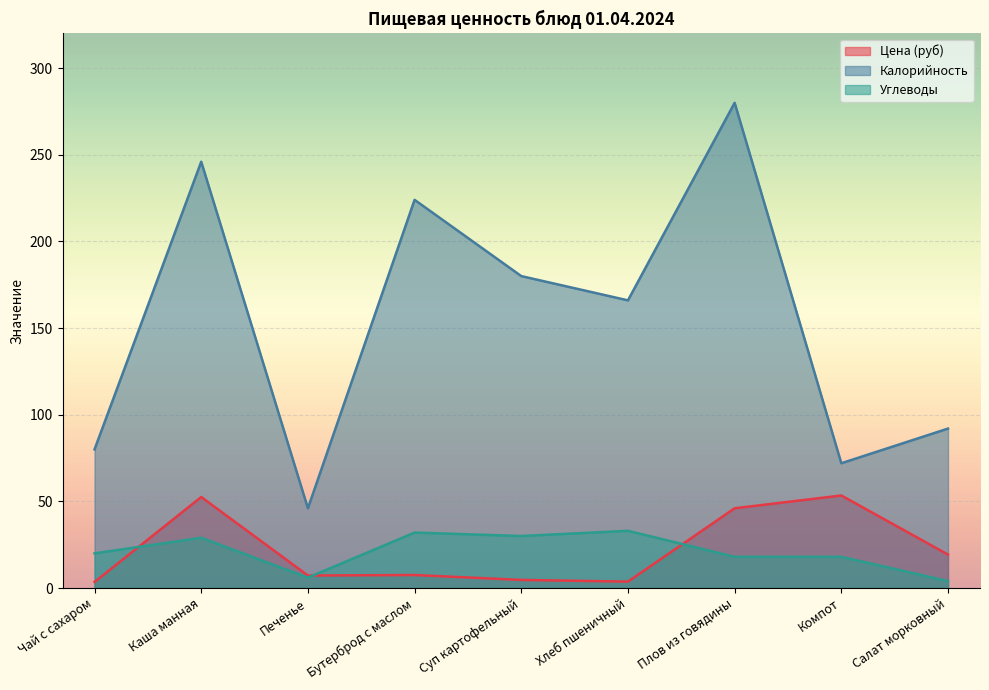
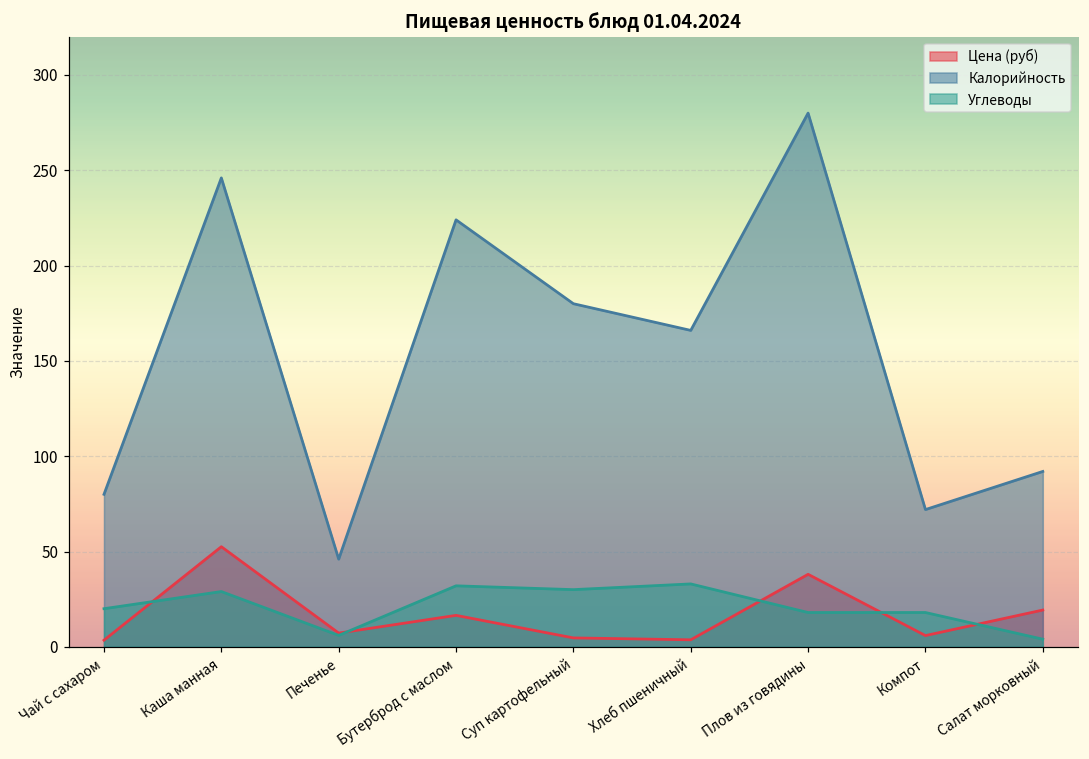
  {
    "Цена (руб)": {
      "Чай с сахаром": 3,
      "Каша манная": 53,
-     "Бутерброд с маслом": 8,
+     "Бутерброд с маслом": 17,
      "Суп картофельный": 5,
      "Хлеб пшеничный": 4,
-     "Плов из говядины": 46,
-     "Компот": 53,
+     "Плов из говядины": 38,
+     "Компот": 6,
      "Салат морковный": 19
    }
  }
